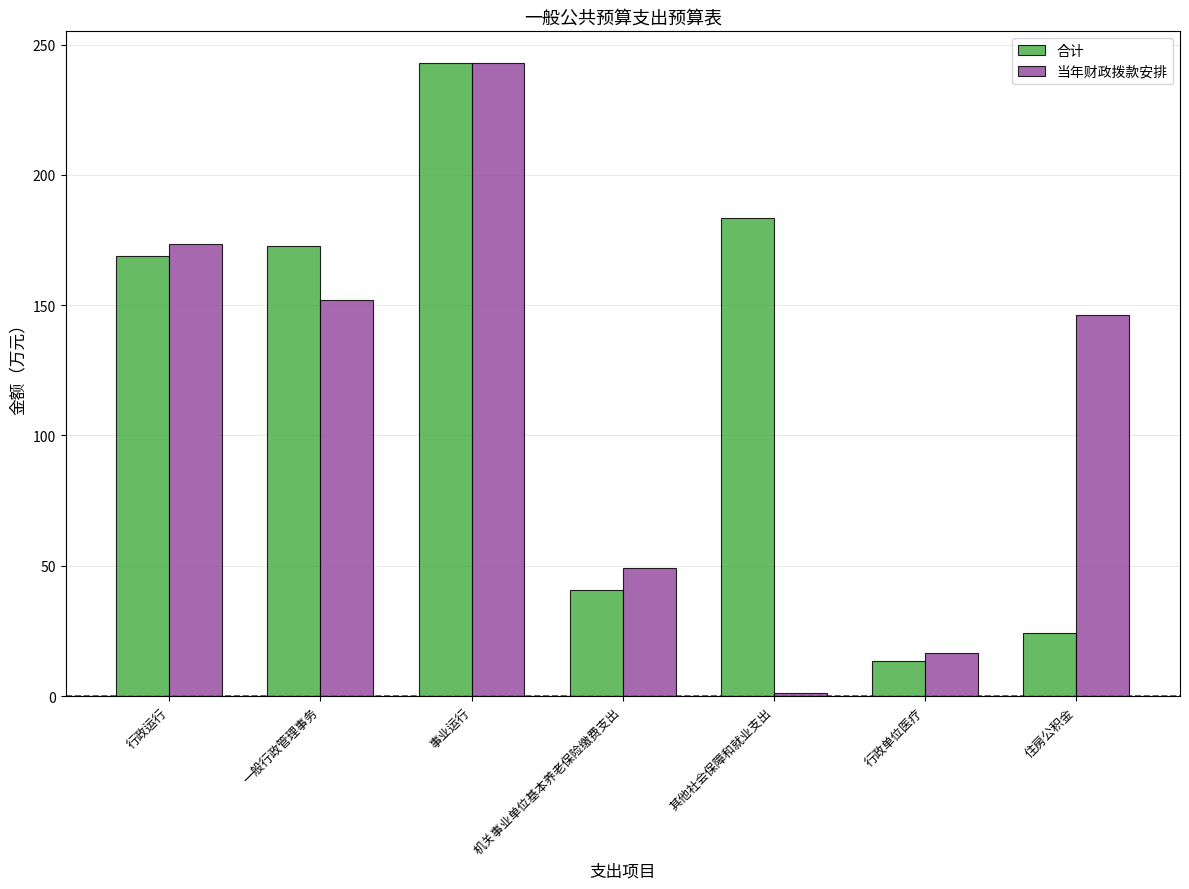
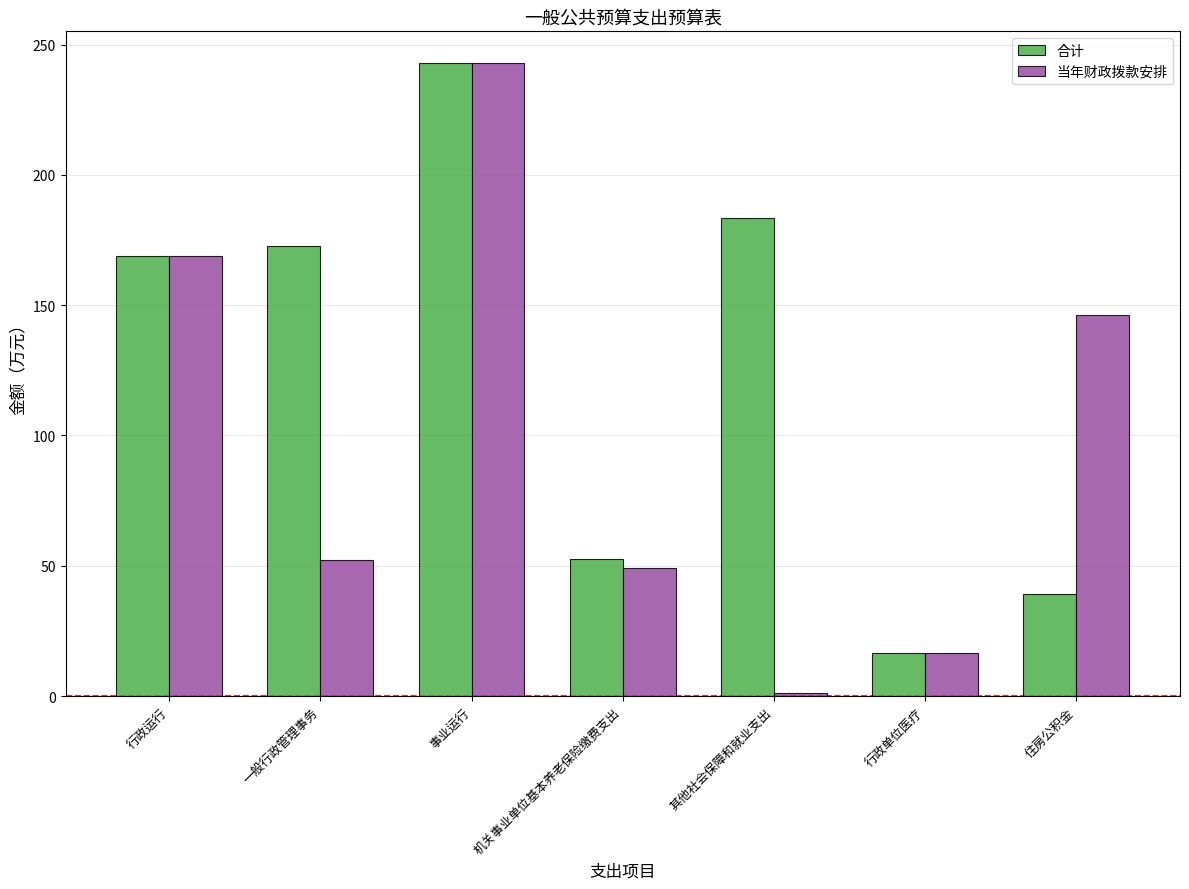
  {
    "合计": {
      "行政运行": 169,
      "一般行政管理事务": 173,
      "事业运行": 243,
-     "机关事业单位基本养老保险缴费支出": 41,
+     "机关事业单位基本养老保险缴费支出": 53,
      "其他社会保障和就业支出": 183,
-     "行政单位医疗": 13,
-     "住房公积金": 24
+     "行政单位医疗": 17,
+     "住房公积金": 39
    },
    "当年财政拨款安排": {
-     "行政运行": 174,
-     "一般行政管理事务": 152,
+     "行政运行": 169,
+     "一般行政管理事务": 52,
      "事业运行": 243,
      "机关事业单位基本养老保险缴费支出": 49,
      "其他社会保障和就业支出": 1,
      "行政单位医疗": 17,
      "住房公积金": 146
    }
  }
